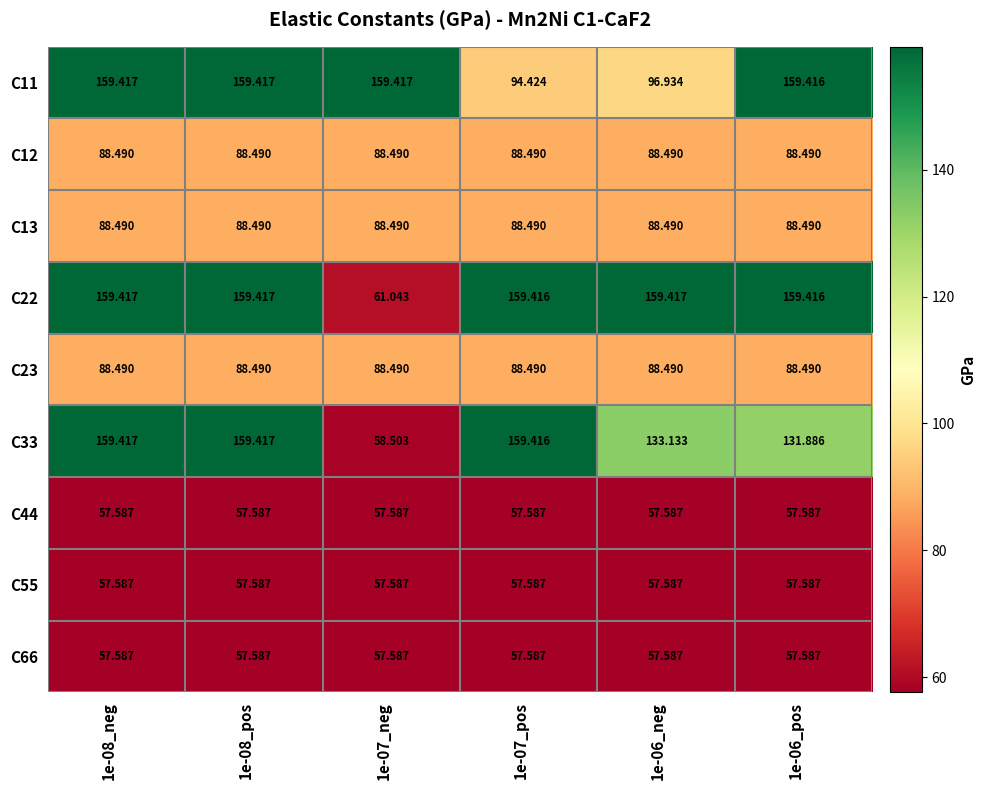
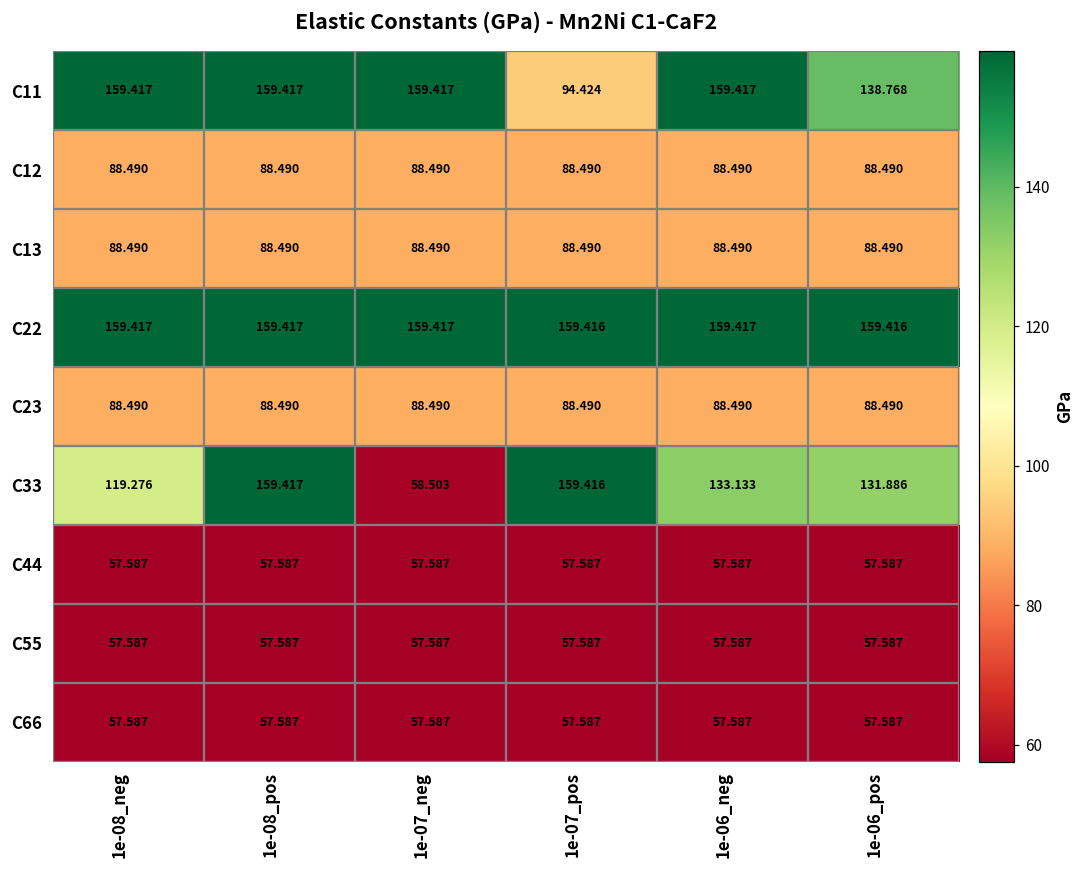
  {
    "C11": {
      "1e-08_neg": 159.417,
      "1e-08_pos": 159.417,
      "1e-07_neg": 159.417,
      "1e-07_pos": 94.424,
-     "1e-06_neg": 96.934,
-     "1e-06_pos": 159.416
+     "1e-06_neg": 159.417,
+     "1e-06_pos": 138.768
    },
    "C12": {
      "1e-08_neg": 88.490,
      "1e-08_pos": 88.490,
      "1e-07_neg": 88.490,
      "1e-07_pos": 88.490,
      "1e-06_neg": 88.490,
      "1e-06_pos": 88.490
    },
    "C13": {
      "1e-08_neg": 88.490,
      "1e-08_pos": 88.490,
      "1e-07_neg": 88.490,
      "1e-07_pos": 88.490,
      "1e-06_neg": 88.490,
      "1e-06_pos": 88.490
    },
    "C22": {
      "1e-08_neg": 159.417,
      "1e-08_pos": 159.417,
-     "1e-07_neg": 61.043,
+     "1e-07_neg": 159.417,
      "1e-07_pos": 159.416,
      "1e-06_neg": 159.417,
      "1e-06_pos": 159.416
    },
    "C23": {
      "1e-08_neg": 88.490,
      "1e-08_pos": 88.490,
      "1e-07_neg": 88.490,
      "1e-07_pos": 88.490,
      "1e-06_neg": 88.490,
      "1e-06_pos": 88.490
    },
    "C33": {
-     "1e-08_neg": 159.417,
+     "1e-08_neg": 119.276,
      "1e-08_pos": 159.417,
      "1e-07_neg": 58.503,
      "1e-07_pos": 159.416,
      "1e-06_neg": 133.133,
      "1e-06_pos": 131.886
    },
    "C44": {
      "1e-08_neg": 57.587,
      "1e-08_pos": 57.587,
      "1e-07_neg": 57.587,
      "1e-07_pos": 57.587,
      "1e-06_neg": 57.587,
      "1e-06_pos": 57.587
    },
    "C55": {
      "1e-08_neg": 57.587,
      "1e-08_pos": 57.587,
      "1e-07_neg": 57.587,
      "1e-07_pos": 57.587,
      "1e-06_neg": 57.587,
      "1e-06_pos": 57.587
    },
    "C66": {
      "1e-08_neg": 57.587,
      "1e-08_pos": 57.587,
      "1e-07_neg": 57.587,
      "1e-07_pos": 57.587,
      "1e-06_neg": 57.587,
      "1e-06_pos": 57.587
    }
  }
